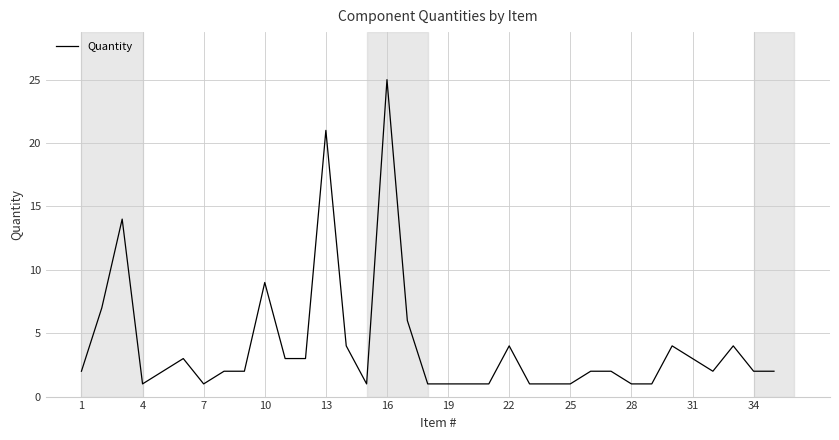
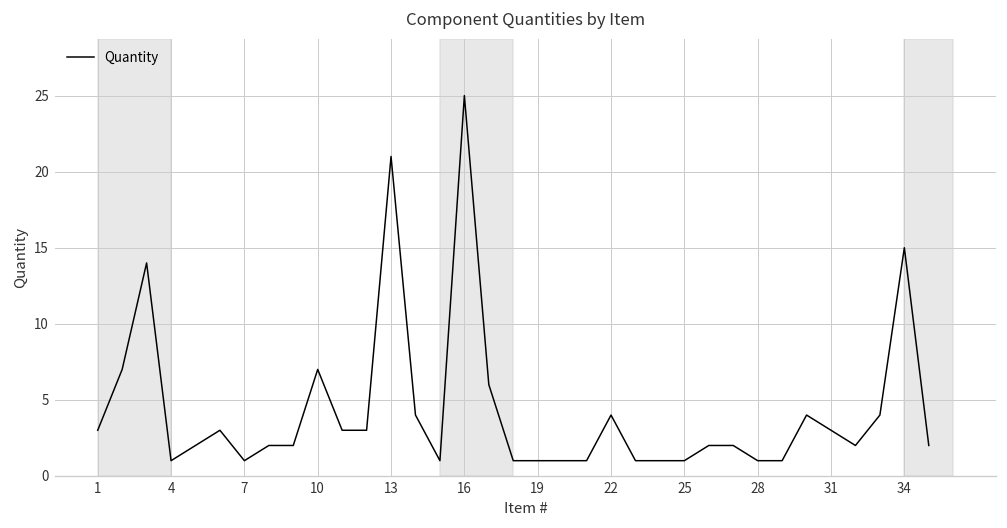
  {
-   "1": 2,
+   "1": 3,
    "4": 1,
    "7": 1,
-   "10": 9,
+   "10": 7,
    "13": 21,
    "16": 25,
    "19": 1,
    "22": 4,
    "25": 1,
    "28": 1,
    "31": 3,
-   "34": 2
+   "34": 15
  }
